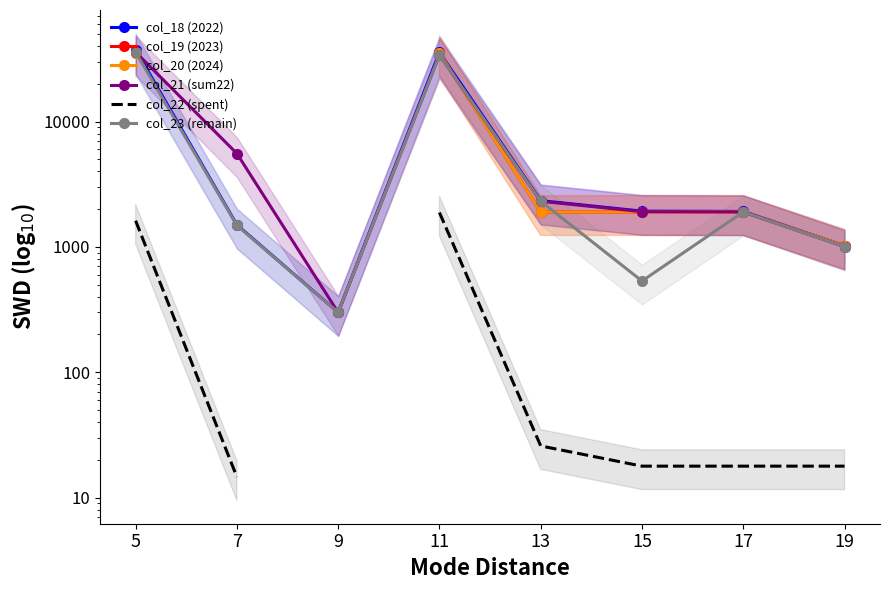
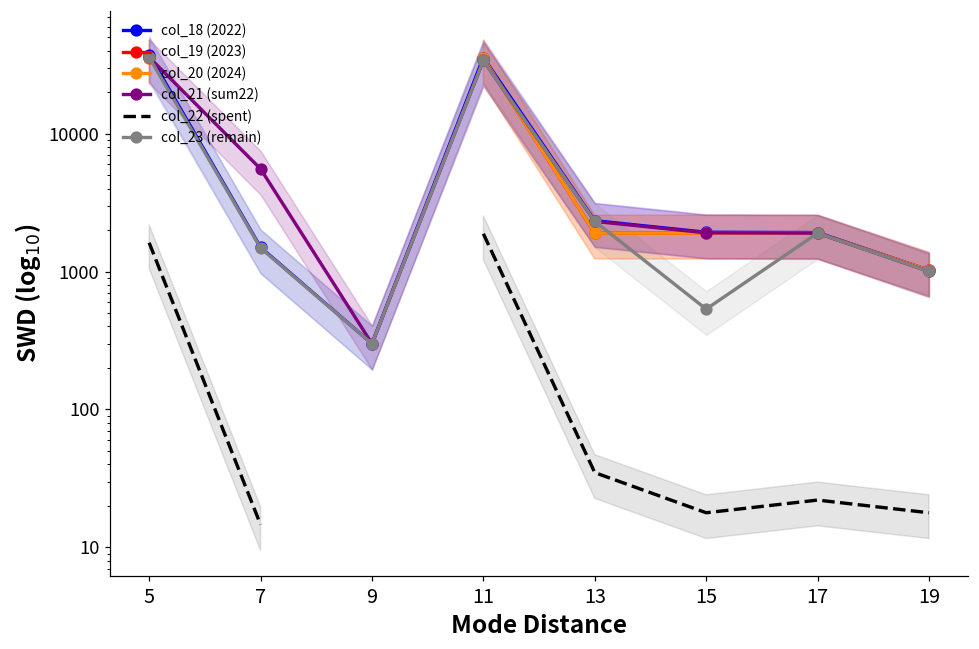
  {
    "col_20 (2024)": {
      "13": 1900
    },
    "col_22 (spent)": {
      "5": 1600,
      "7": 15,
      "11": 1900,
-     "13": 26,
+     "13": 35,
      "15": 18,
-     "17": 18,
+     "17": 22,
      "19": 18
    }
  }
